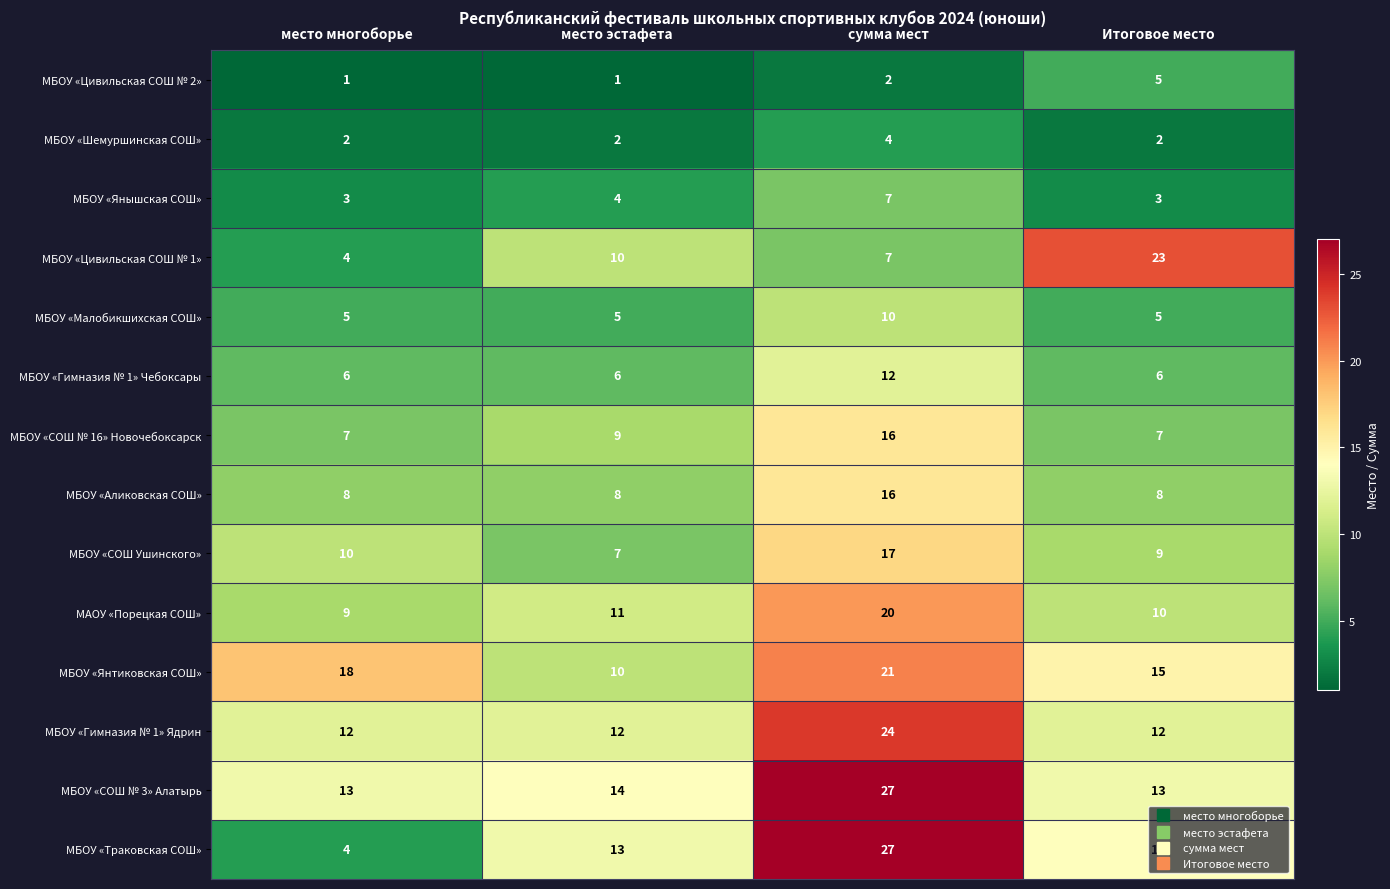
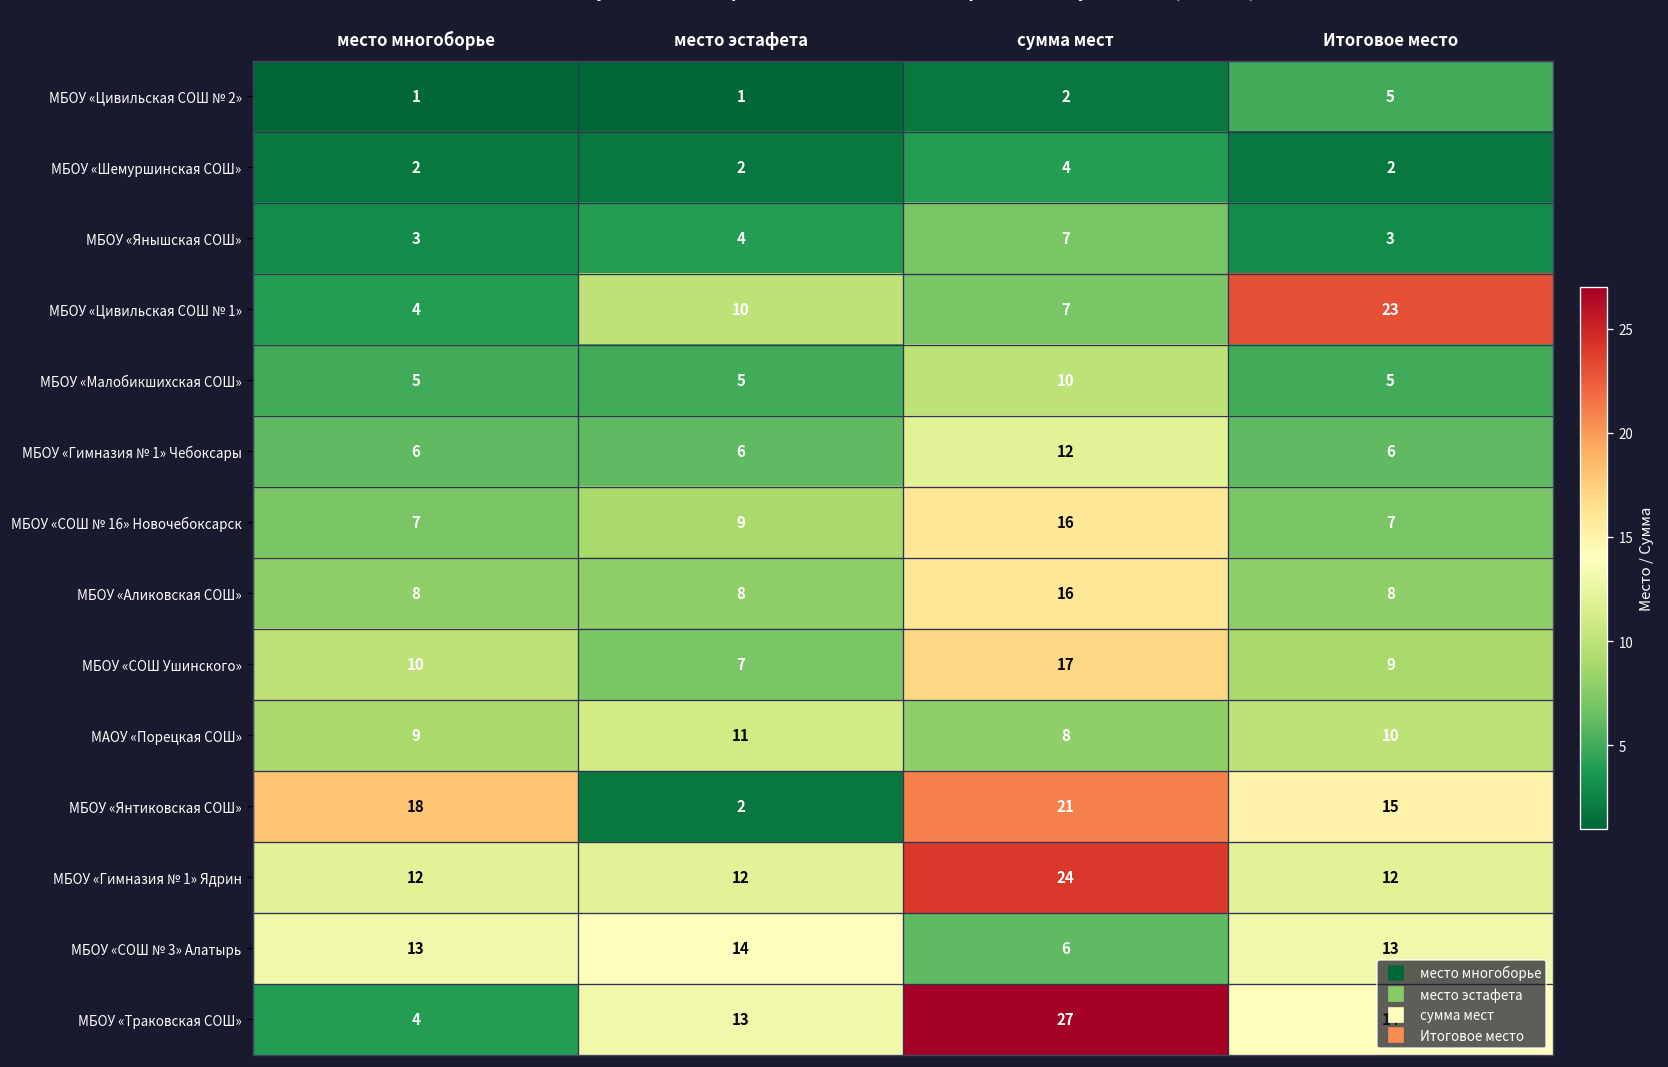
  {
    "МБОУ «Цивильская СОШ № 2»": {
      "место многоборье": 1,
      "место эстафета": 1,
      "сумма мест": 2,
      "Итоговое место": 5
    },
    "МБОУ «Шемуршинская СОШ»": {
      "место многоборье": 2,
      "место эстафета": 2,
      "сумма мест": 4,
      "Итоговое место": 2
    },
    "МБОУ «Янышская СОШ»": {
      "место многоборье": 3,
      "место эстафета": 4,
      "сумма мест": 7,
      "Итоговое место": 3
    },
    "МБОУ «Цивильская СОШ № 1»": {
      "место многоборье": 4,
      "место эстафета": 10,
      "сумма мест": 7,
      "Итоговое место": 23
    },
    "МБОУ «Малобикшихская СОШ»": {
      "место многоборье": 5,
      "место эстафета": 5,
      "сумма мест": 10,
      "Итоговое место": 5
    },
    "МБОУ «Гимназия № 1» Чебоксары": {
      "место многоборье": 6,
      "место эстафета": 6,
      "сумма мест": 12,
      "Итоговое место": 6
    },
    "МБОУ «СОШ № 16» Новочебоксарск": {
      "место многоборье": 7,
      "место эстафета": 9,
      "сумма мест": 16,
      "Итоговое место": 7
    },
    "МБОУ «Аликовская СОШ»": {
      "место многоборье": 8,
      "место эстафета": 8,
      "сумма мест": 16,
      "Итоговое место": 8
    },
    "МБОУ «СОШ Ушинского»": {
      "место многоборье": 10,
      "место эстафета": 7,
      "сумма мест": 17,
      "Итоговое место": 9
    },
    "МАОУ «Порецкая СОШ»": {
      "место многоборье": 9,
      "место эстафета": 11,
-     "сумма мест": 20,
+     "сумма мест": 8,
      "Итоговое место": 10
    },
    "МБОУ «Янтиковская СОШ»": {
      "место многоборье": 18,
-     "место эстафета": 10,
+     "место эстафета": 2,
      "сумма мест": 21,
      "Итоговое место": 15
    },
    "МБОУ «Гимназия № 1» Ядрин": {
      "место многоборье": 12,
      "место эстафета": 12,
      "сумма мест": 24,
      "Итоговое место": 12
    },
    "МБОУ «СОШ № 3» Алатырь": {
      "место многоборье": 13,
      "место эстафета": 14,
-     "сумма мест": 27,
+     "сумма мест": 6,
      "Итоговое место": 13
    },
    "МБОУ «Траковская СОШ»": {
      "место многоборье": 4,
      "место эстафета": 13,
      "сумма мест": 27
    }
  }
